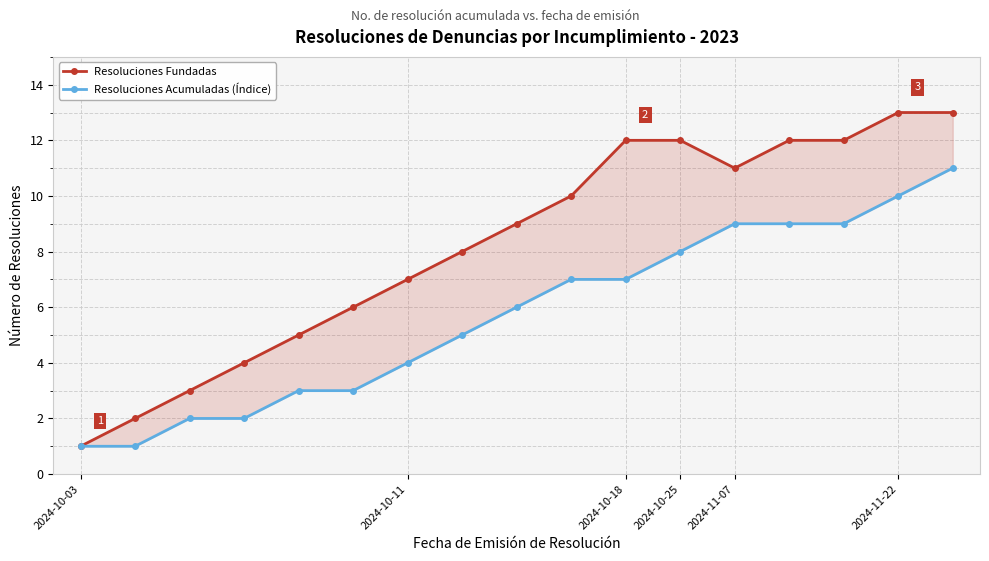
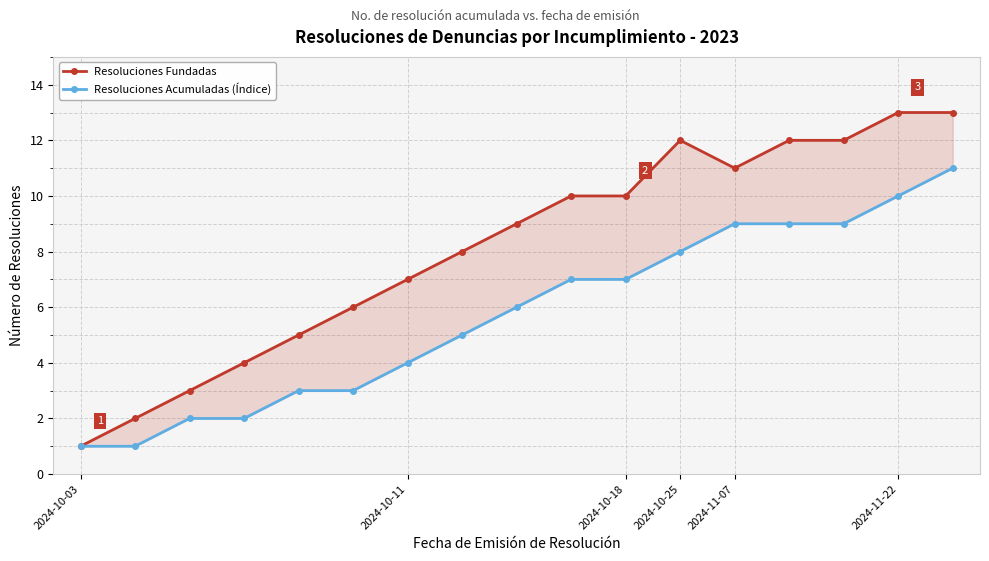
  {
    "Resoluciones Fundadas": {
-     "2024-10-18": 12,
+     "2024-10-18": 10,
      "2024-10-25": 12
    },
    "Resoluciones Acumuladas (Índice)": {
      "2024-10-18": 7,
      "2024-10-25": 8
    }
  }
